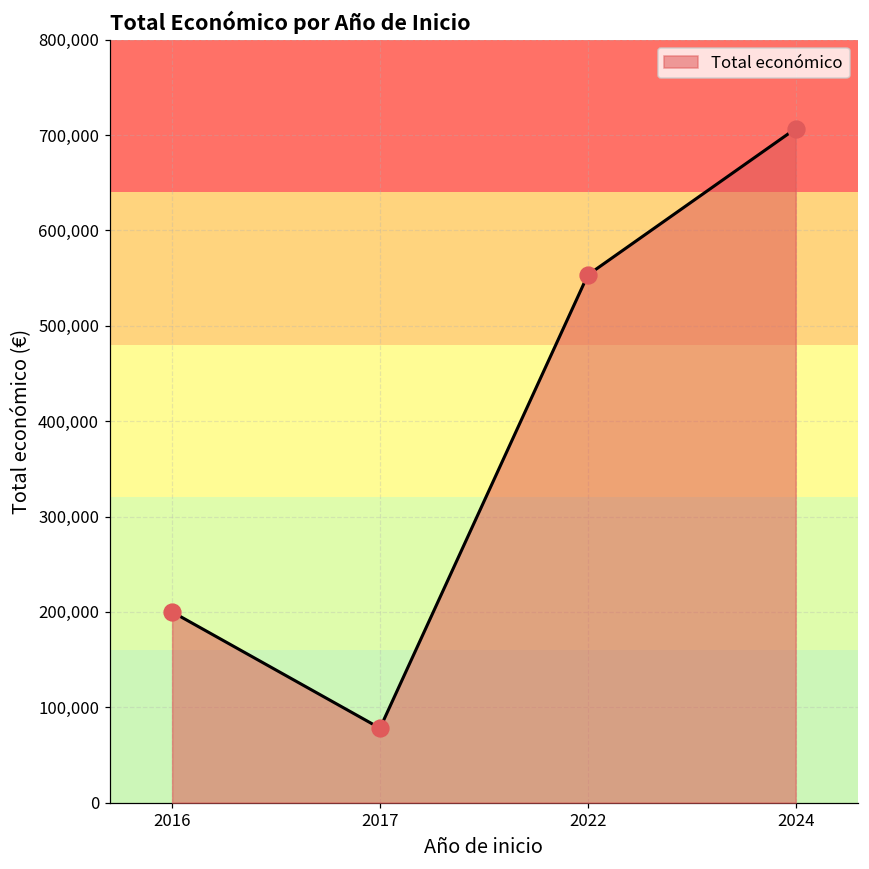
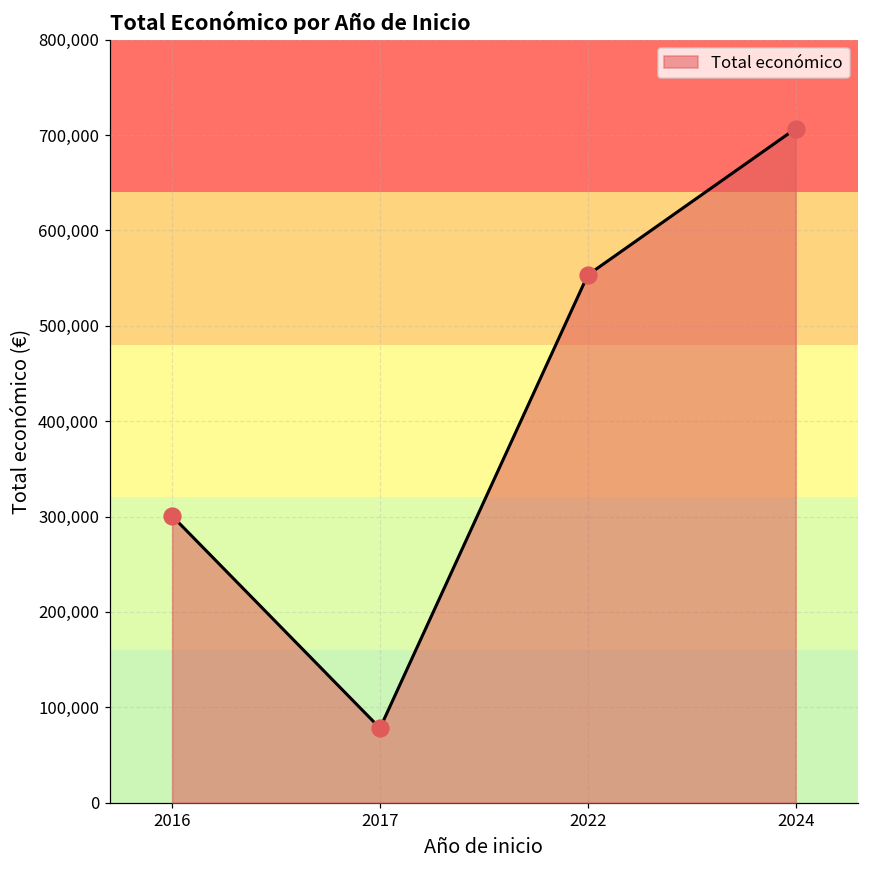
  {
-   "2016": "200,000",
+   "2016": "300,000",
    "2017": "80,000",
    "2022": "550,000",
    "2024": "710,000"
  }
